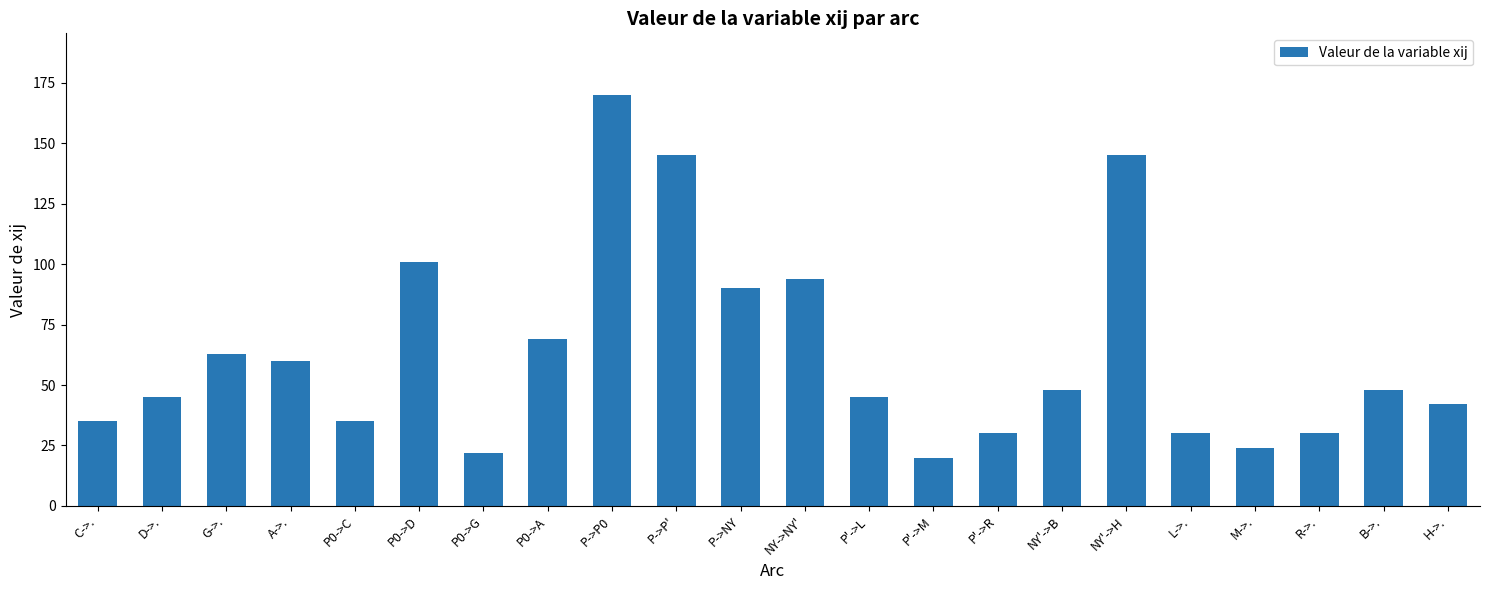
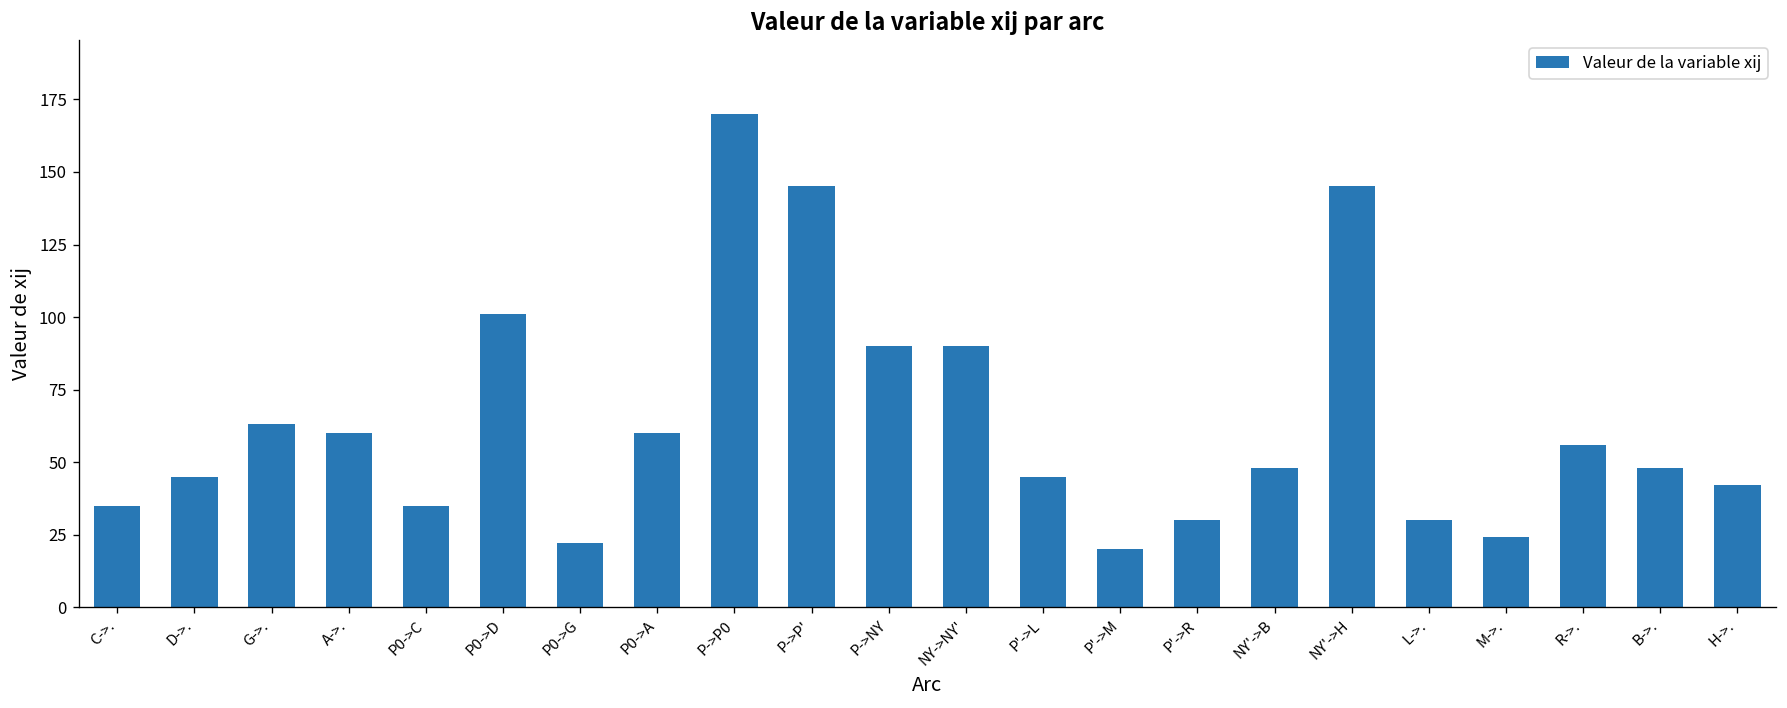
  {
    "C->.": 35,
    "D->.": 45,
    "G->.": 63,
    "A->.": 60,
    "P0->C": 35,
    "P0->D": 101,
    "P0->G": 22,
-   "P0->A": 69,
+   "P0->A": 60,
    "P->P0": 170,
    "P->P'": 145,
    "P->NY": 90,
-   "NY->NY'": 94,
+   "NY->NY'": 90,
    "P'->L": 45,
    "P'->M": 20,
    "P'->R": 30,
    "NY'->B": 48,
    "NY'->H": 145,
    "L->.": 30,
    "M->.": 24,
-   "R->.": 30,
+   "R->.": 56,
    "B->.": 48,
    "H->.": 42
  }
